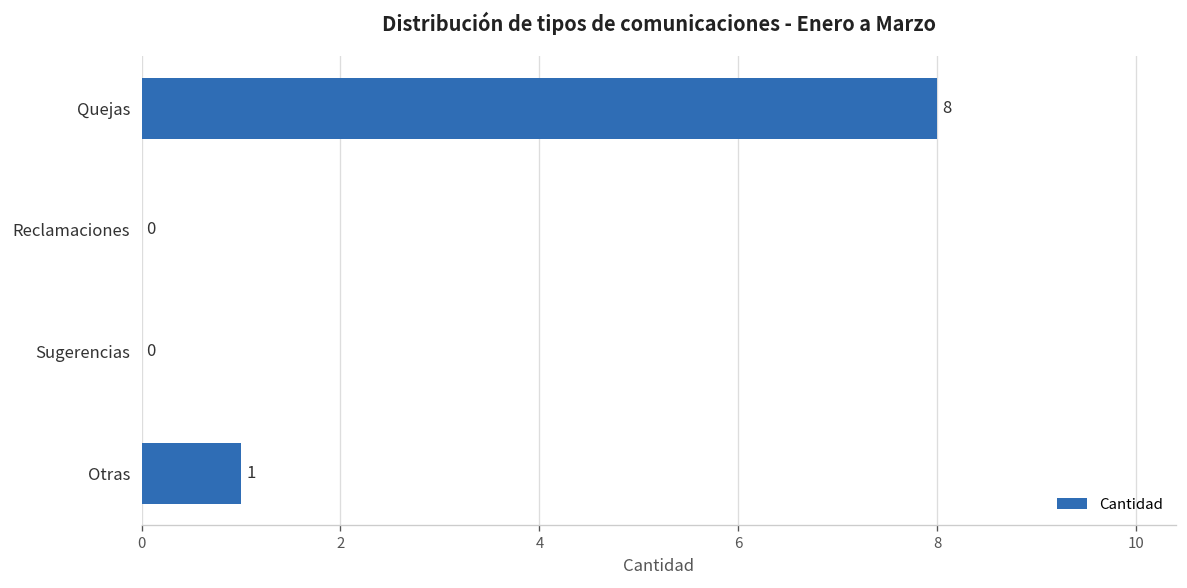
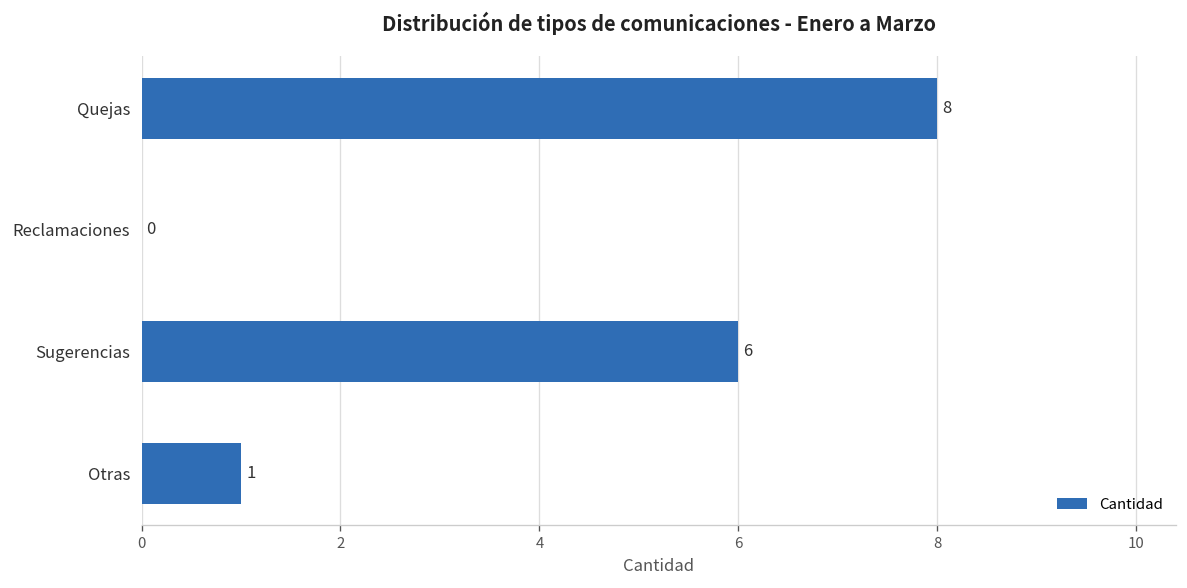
  {
    "Quejas": 8,
    "Reclamaciones": 0,
-   "Sugerencias": 0,
+   "Sugerencias": 6,
    "Otras": 1
  }
